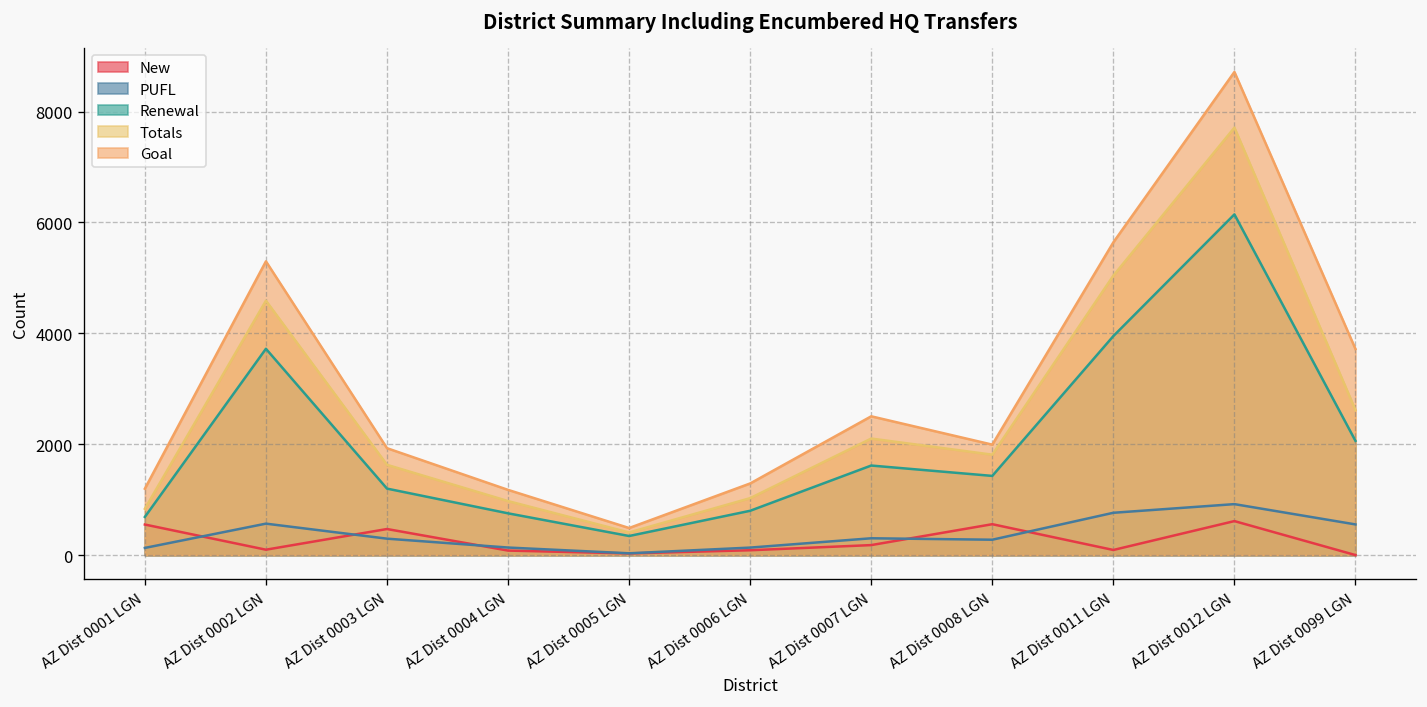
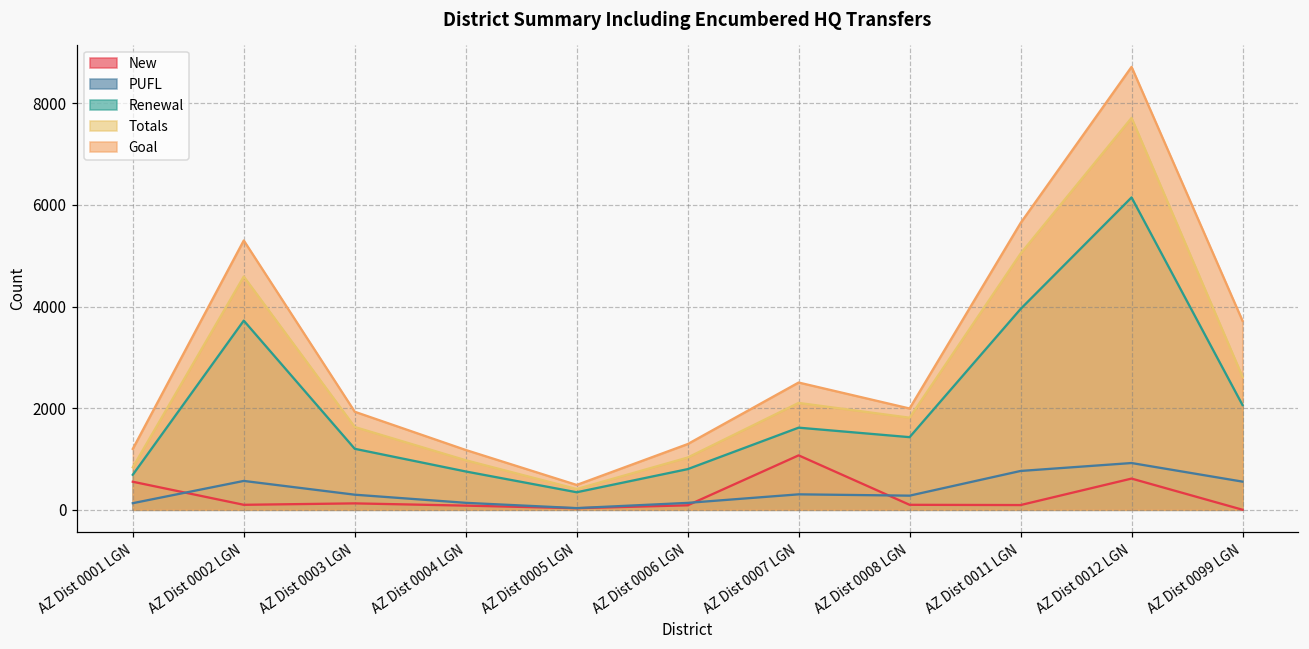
  {
    "New": {
      "AZ Dist 0001 LGN": 600,
      "AZ Dist 0002 LGN": 100,
-     "AZ Dist 0003 LGN": 500,
+     "AZ Dist 0003 LGN": 100,
      "AZ Dist 0004 LGN": 100,
-     "AZ Dist 0007 LGN": 200,
-     "AZ Dist 0008 LGN": 600,
+     "AZ Dist 0007 LGN": 1100,
+     "AZ Dist 0008 LGN": 100,
      "AZ Dist 0011 LGN": 100,
      "AZ Dist 0012 LGN": 600,
      "AZ Dist 0099 LGN": 0
    }
  }
